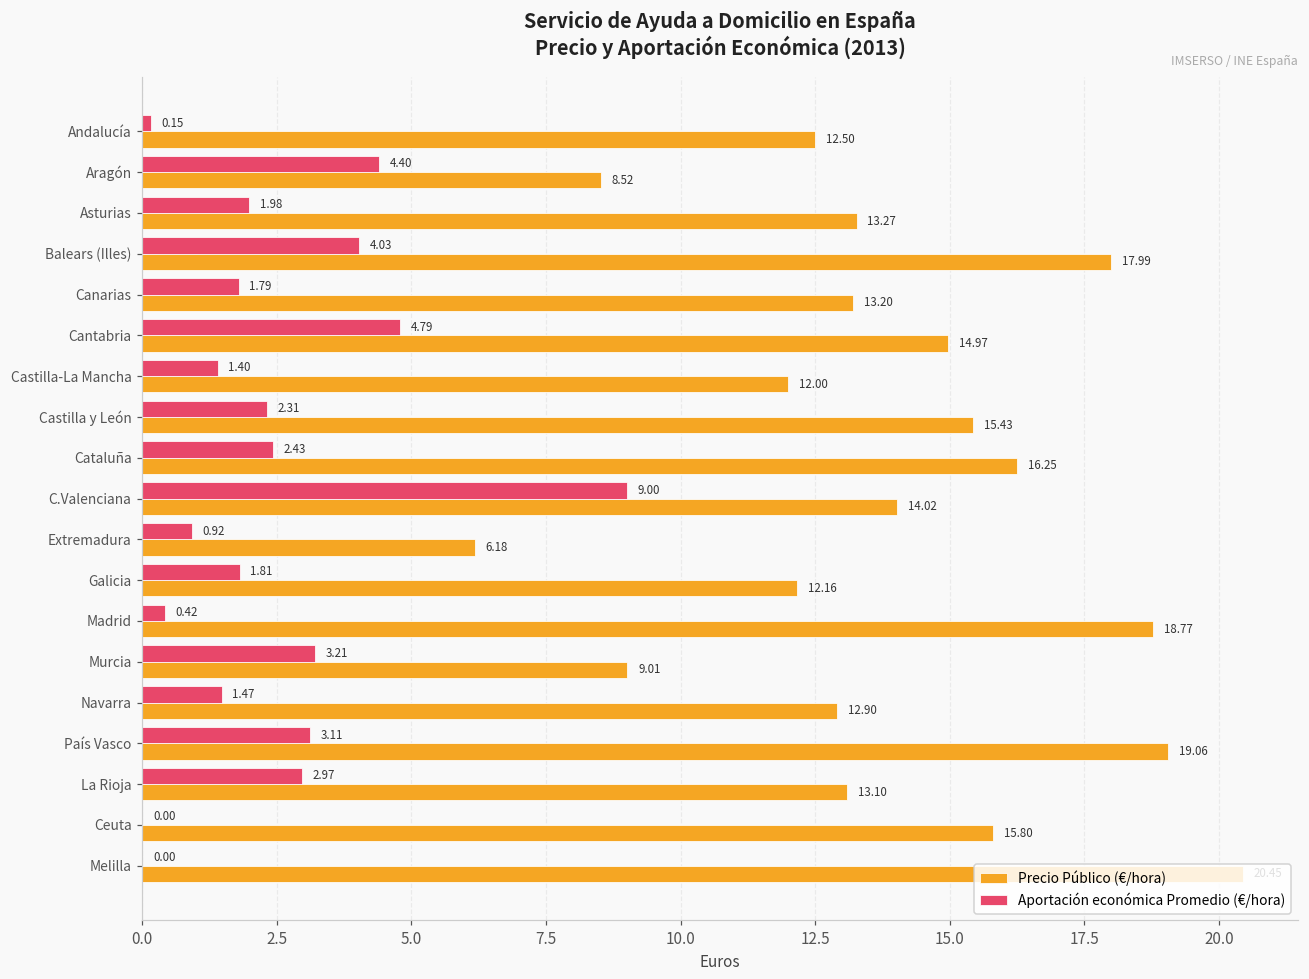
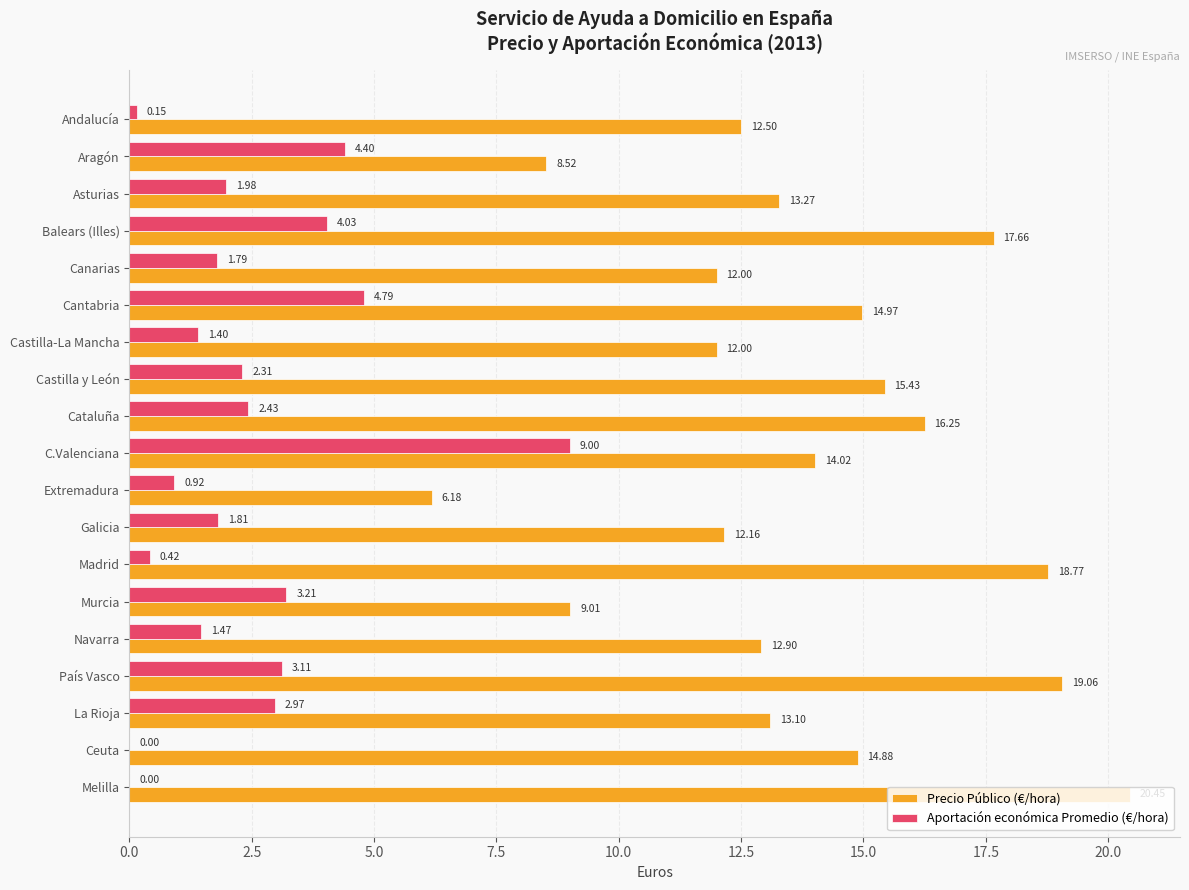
  {
    "Precio Público (€/hora)": {
      "Andalucía": 12.50,
      "Aragón": 8.52,
      "Asturias": 13.27,
-     "Balears (Illes)": 17.99,
-     "Canarias": 13.20,
+     "Balears (Illes)": 17.66,
+     "Canarias": 12.00,
      "Cantabria": 14.97,
      "Castilla-La Mancha": 12.00,
      "Castilla y León": 15.43,
      "Cataluña": 16.25,
      "C.Valenciana": 14.02,
      "Extremadura": 6.18,
      "Galicia": 12.16,
      "Madrid": 18.77,
      "Murcia": 9.01,
      "Navarra": 12.90,
      "País Vasco": 19.06,
      "La Rioja": 13.10,
-     "Ceuta": 15.80
+     "Ceuta": 14.88
    },
    "Aportación económica Promedio (€/hora)": {
      "Andalucía": 0.15,
      "Aragón": 4.40,
      "Asturias": 1.98,
      "Balears (Illes)": 4.03,
      "Canarias": 1.79,
      "Cantabria": 4.79,
      "Castilla-La Mancha": 1.40,
      "Castilla y León": 2.31,
      "Cataluña": 2.43,
      "C.Valenciana": 9.00,
      "Extremadura": 0.92,
      "Galicia": 1.81,
      "Madrid": 0.42,
      "Murcia": 3.21,
      "Navarra": 1.47,
      "País Vasco": 3.11,
      "La Rioja": 2.97,
      "Ceuta": 0.00,
      "Melilla": 0.00
    }
  }
